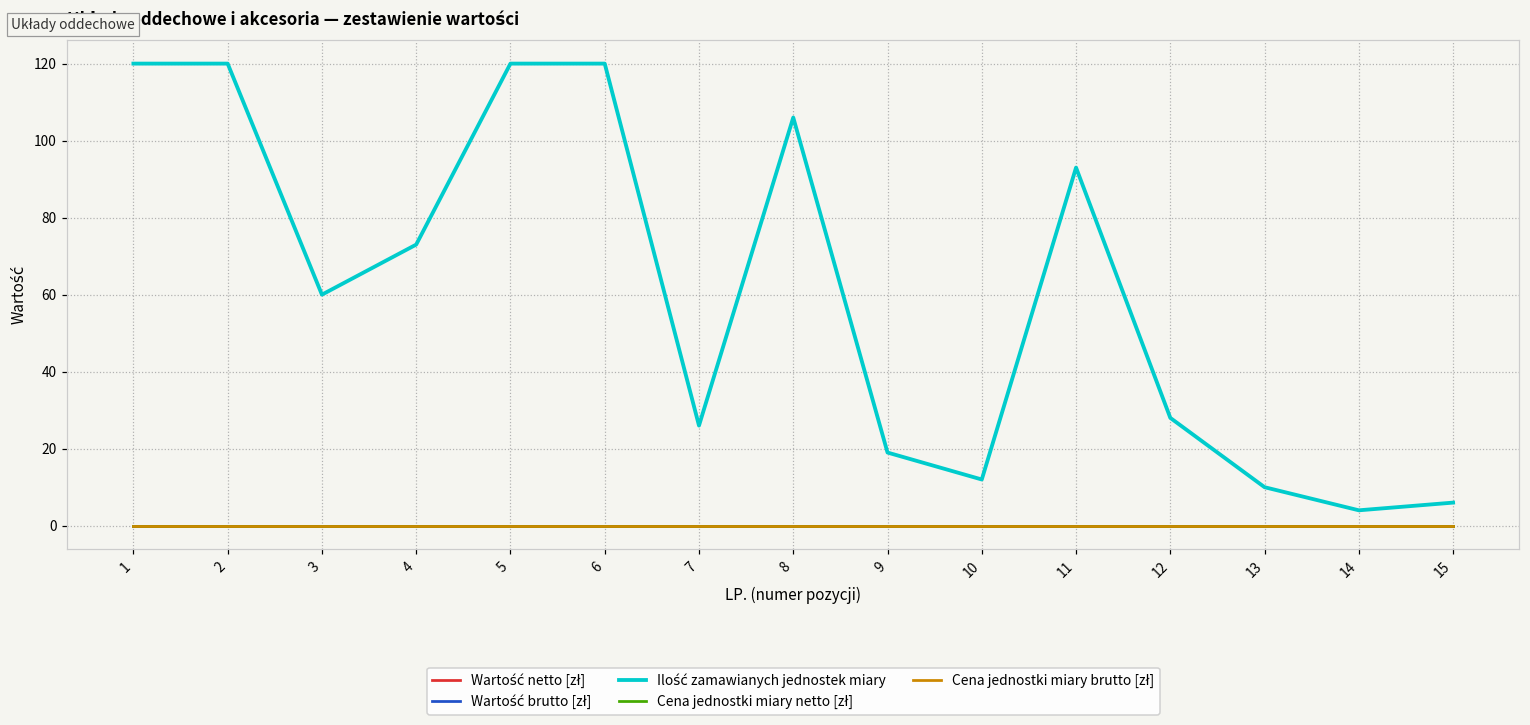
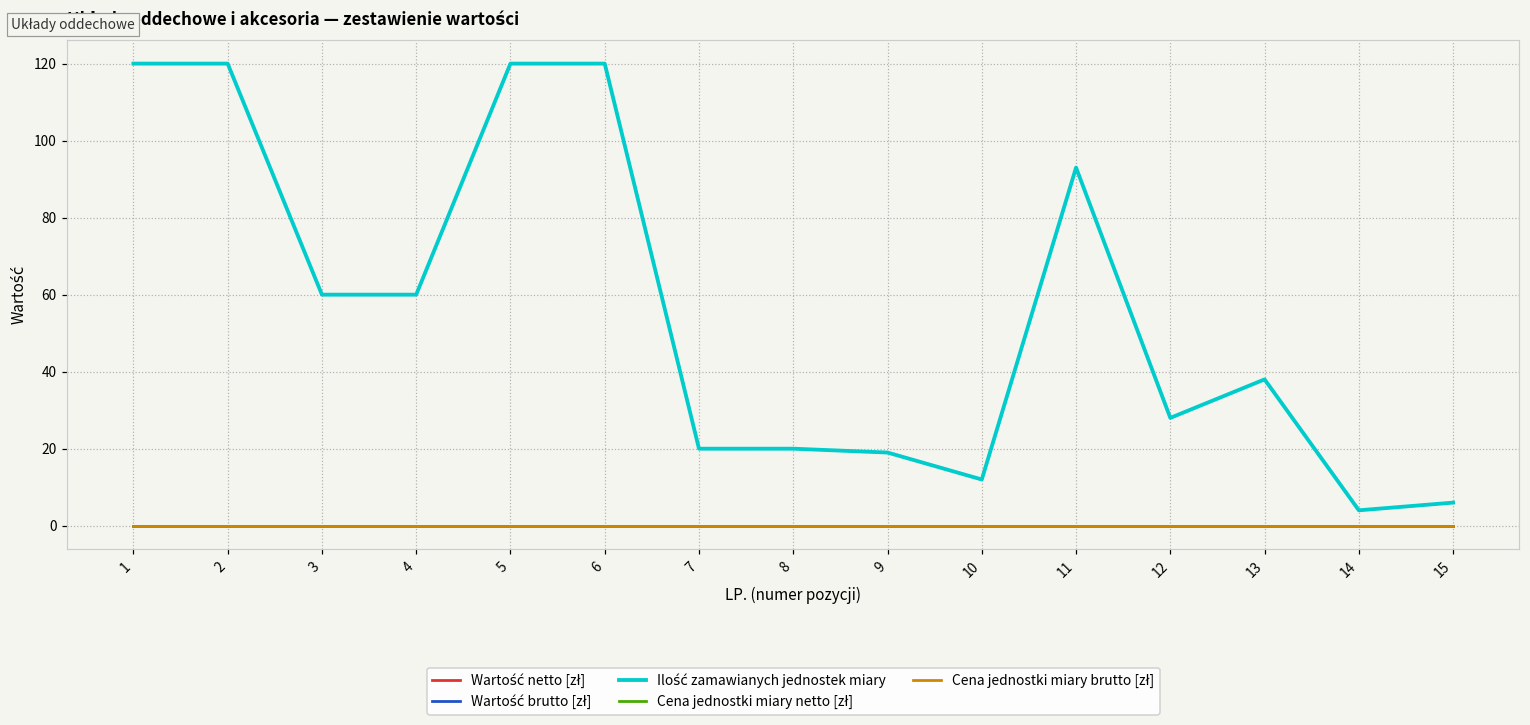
  {
    "Cena jednostki miary brutto [zł]": {
      "1": 0,
      "2": 0,
      "3": 0,
      "4": 0,
      "5": 0,
      "6": 0,
      "7": 0,
      "8": 0,
      "9": 0,
      "10": 0,
      "11": 0,
      "12": 0,
      "13": 0,
      "14": 0,
      "15": 0
    },
    "Ilość zamawianych jednostek miary": {
      "1": 120,
      "2": 120,
      "3": 60,
-     "4": 73,
+     "4": 60,
      "5": 120,
      "6": 120,
-     "7": 26,
-     "8": 106,
+     "7": 20,
+     "8": 20,
      "9": 19,
      "10": 12,
      "11": 93,
      "12": 28,
-     "13": 10,
+     "13": 38,
      "14": 4,
      "15": 6
    }
  }
